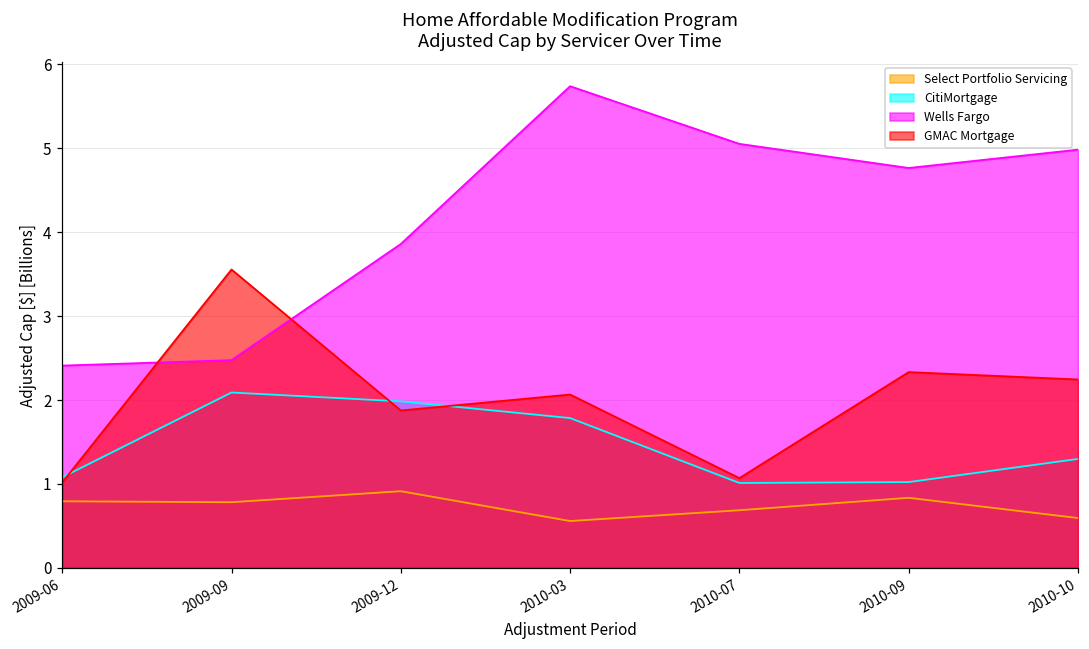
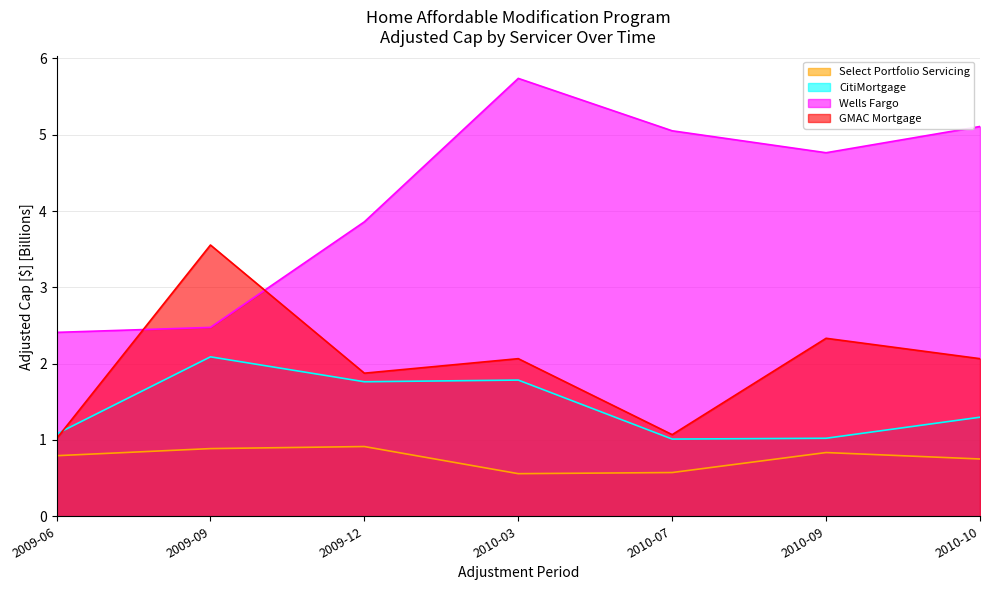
  {
    "Select Portfolio Servicing": {
      "2009-06": 0.8,
-     "2009-09": 0.8,
+     "2009-09": 0.9,
      "2009-12": 0.9,
      "2010-03": 0.6,
-     "2010-07": 0.7,
+     "2010-07": 0.6,
      "2010-09": 0.8,
-     "2010-10": 0.6
+     "2010-10": 0.8
    },
    "CitiMortgage": {
      "2009-06": 1.1,
      "2009-09": 2.1,
-     "2009-12": 2.0,
+     "2009-12": 1.8,
      "2010-03": 1.8,
      "2010-07": 1.0,
      "2010-09": 1.0,
      "2010-10": 1.3
    },
    "Wells Fargo": {
      "2009-06": 2.4,
      "2009-09": 2.5,
      "2009-12": 3.9,
      "2010-03": 5.7,
      "2010-07": 5.1,
      "2010-09": 4.8,
-     "2010-10": 5.0
+     "2010-10": 5.1
    },
    "GMAC Mortgage": {
      "2009-06": 1.0,
      "2009-09": 3.6,
      "2009-12": 1.9,
      "2010-03": 2.1,
      "2010-07": 1.1,
      "2010-09": 2.3,
-     "2010-10": 2.2
+     "2010-10": 2.1
    }
  }
